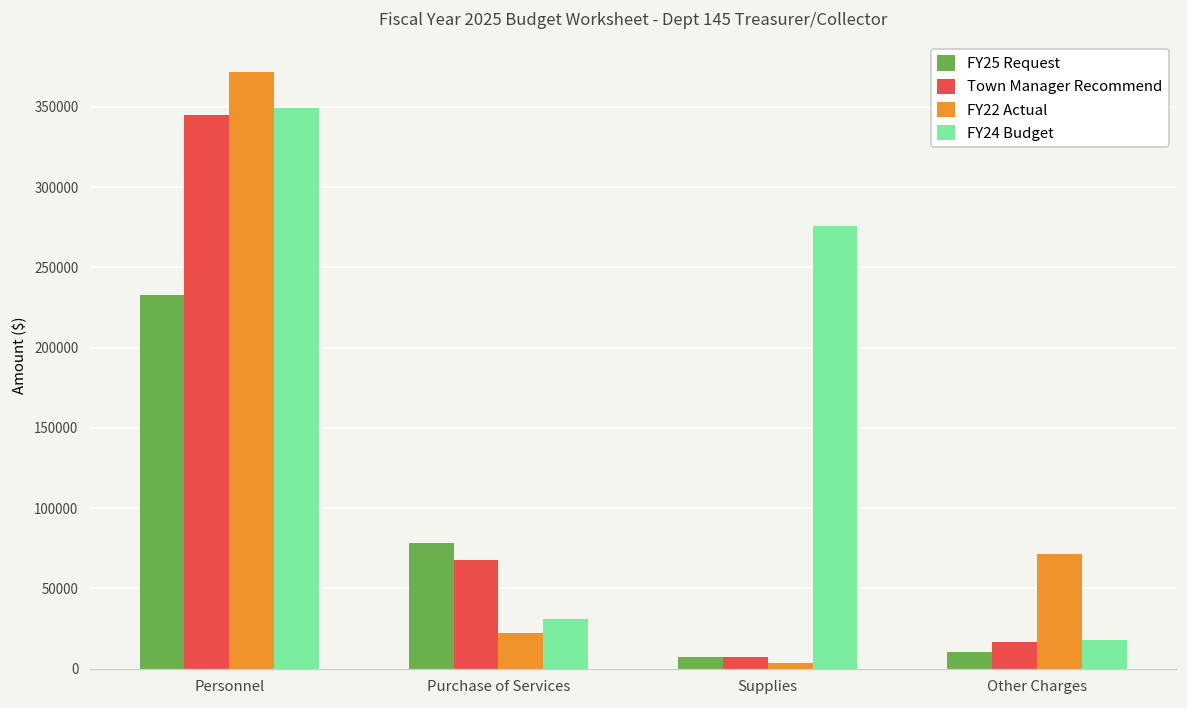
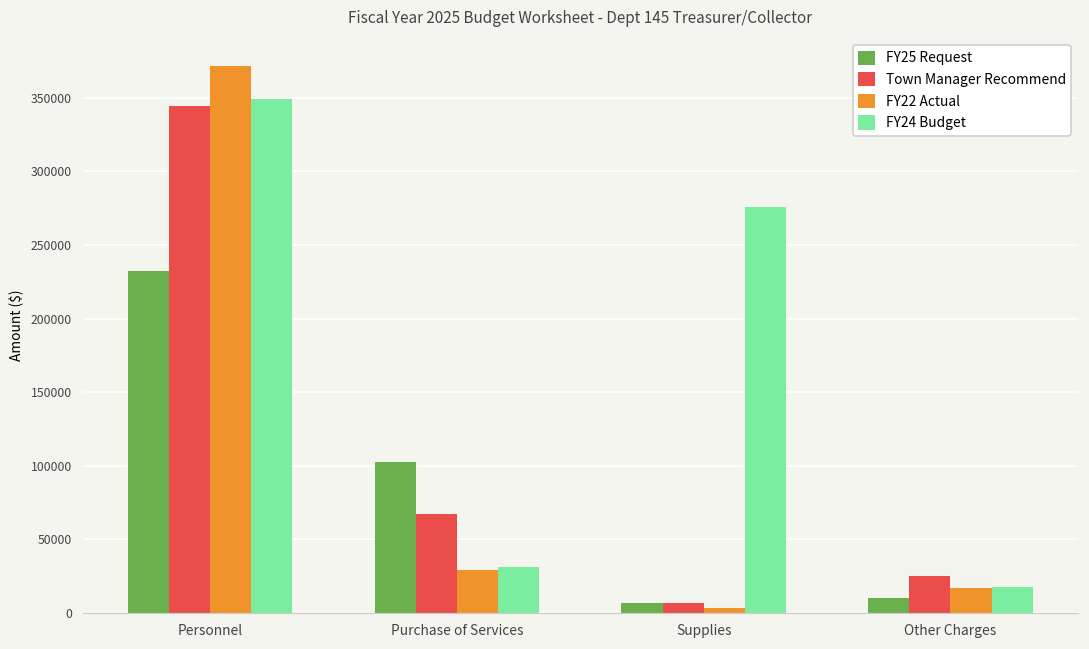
  {
    "FY25 Request": {
      "Personnel": 233000,
-     "Purchase of Services": 79000,
+     "Purchase of Services": 103000,
      "Supplies": 7000,
      "Other Charges": 11000
    },
    "Town Manager Recommend": {
      "Personnel": 345000,
      "Purchase of Services": 67000,
      "Supplies": 7000,
-     "Other Charges": 17000
+     "Other Charges": 25000
    },
    "FY22 Actual": {
      "Personnel": 372000,
-     "Purchase of Services": 22000,
+     "Purchase of Services": 29000,
      "Supplies": 3000,
-     "Other Charges": 71000
+     "Other Charges": 17000
    },
    "FY24 Budget": {
      "Personnel": 349000,
      "Purchase of Services": 31000,
      "Supplies": 276000,
      "Other Charges": 18000
    }
  }
